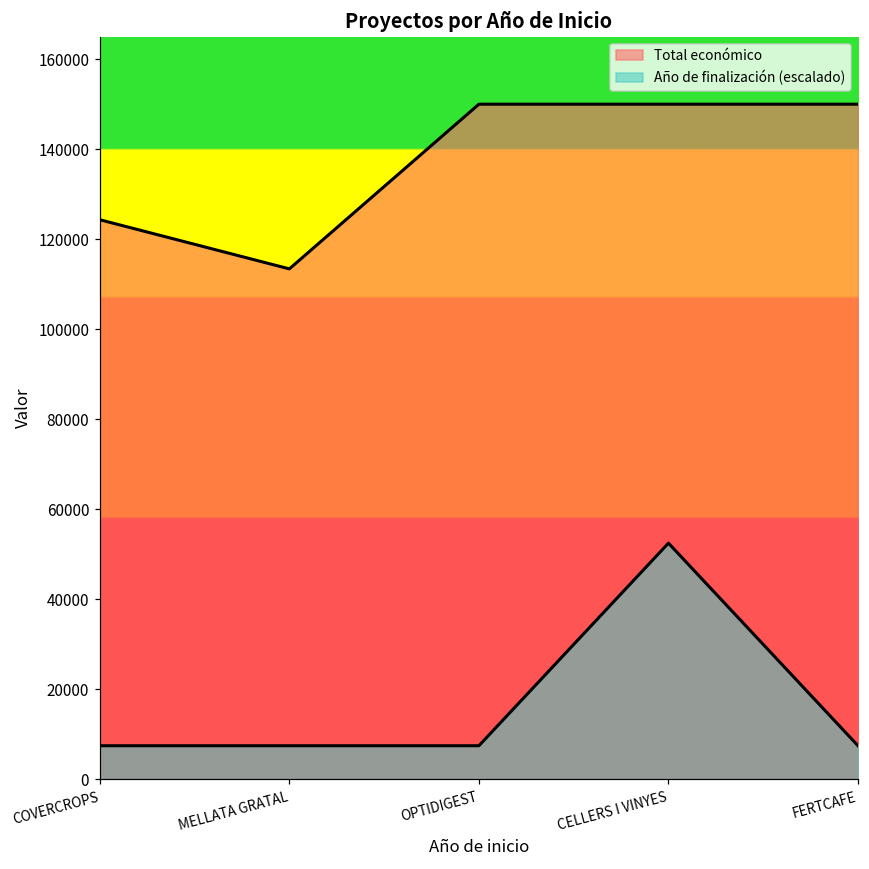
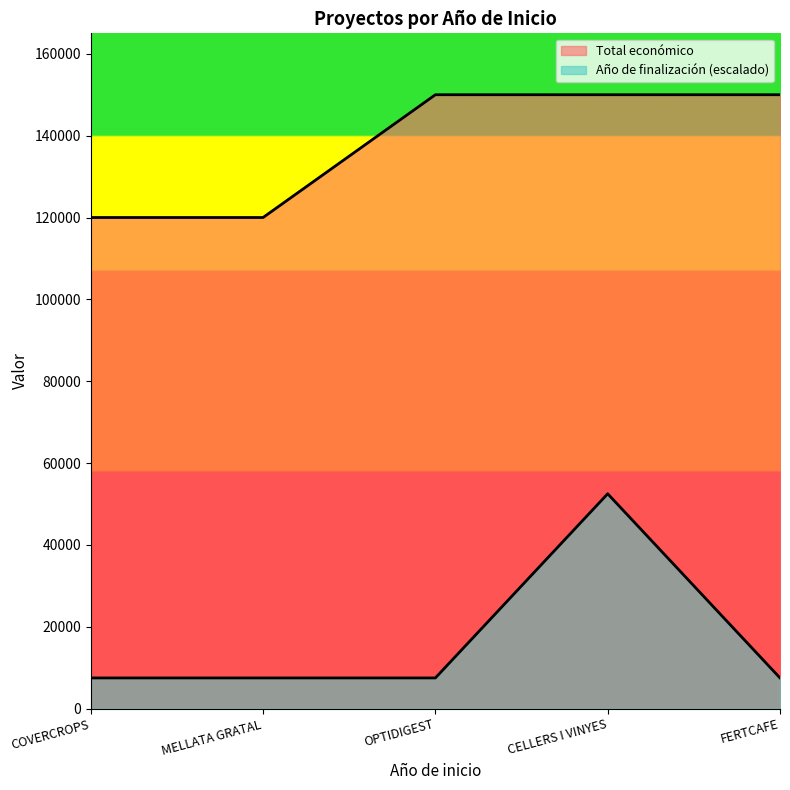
  {
    "Total económico": {
-     "COVERCROPS": 124000,
-     "MELLATA GRATAL": 113000,
+     "COVERCROPS": 120000,
+     "MELLATA GRATAL": 120000,
      "OPTIDIGEST": 150000,
      "CELLERS I VINYES": 150000,
      "FERTCAFE": 150000
    },
    "Año de finalización (escalado)": {
      "COVERCROPS": 8000,
      "MELLATA GRATAL": 8000,
      "OPTIDIGEST": 8000,
      "CELLERS I VINYES": 53000,
      "FERTCAFE": 8000
    }
  }
